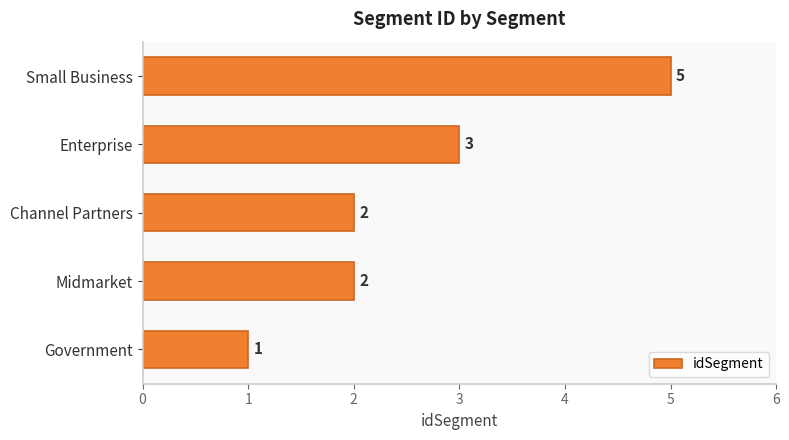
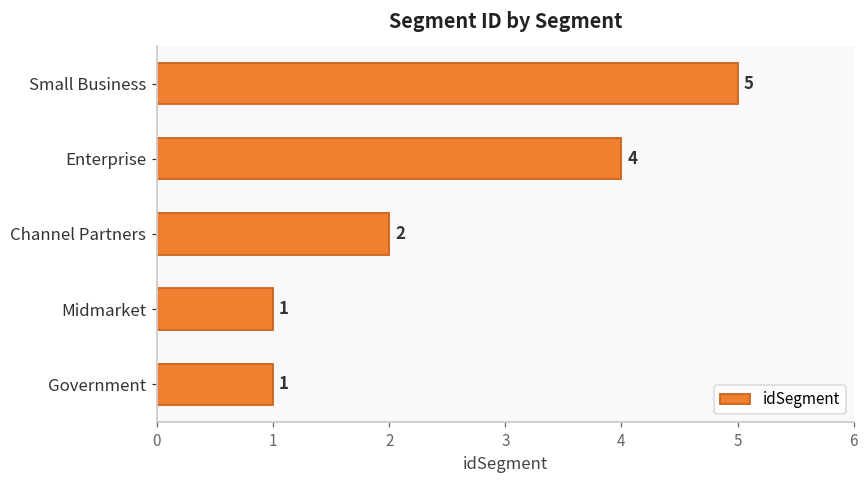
  {
    "Small Business": 5,
-   "Enterprise": 3,
+   "Enterprise": 4,
    "Channel Partners": 2,
-   "Midmarket": 2,
+   "Midmarket": 1,
    "Government": 1
  }
